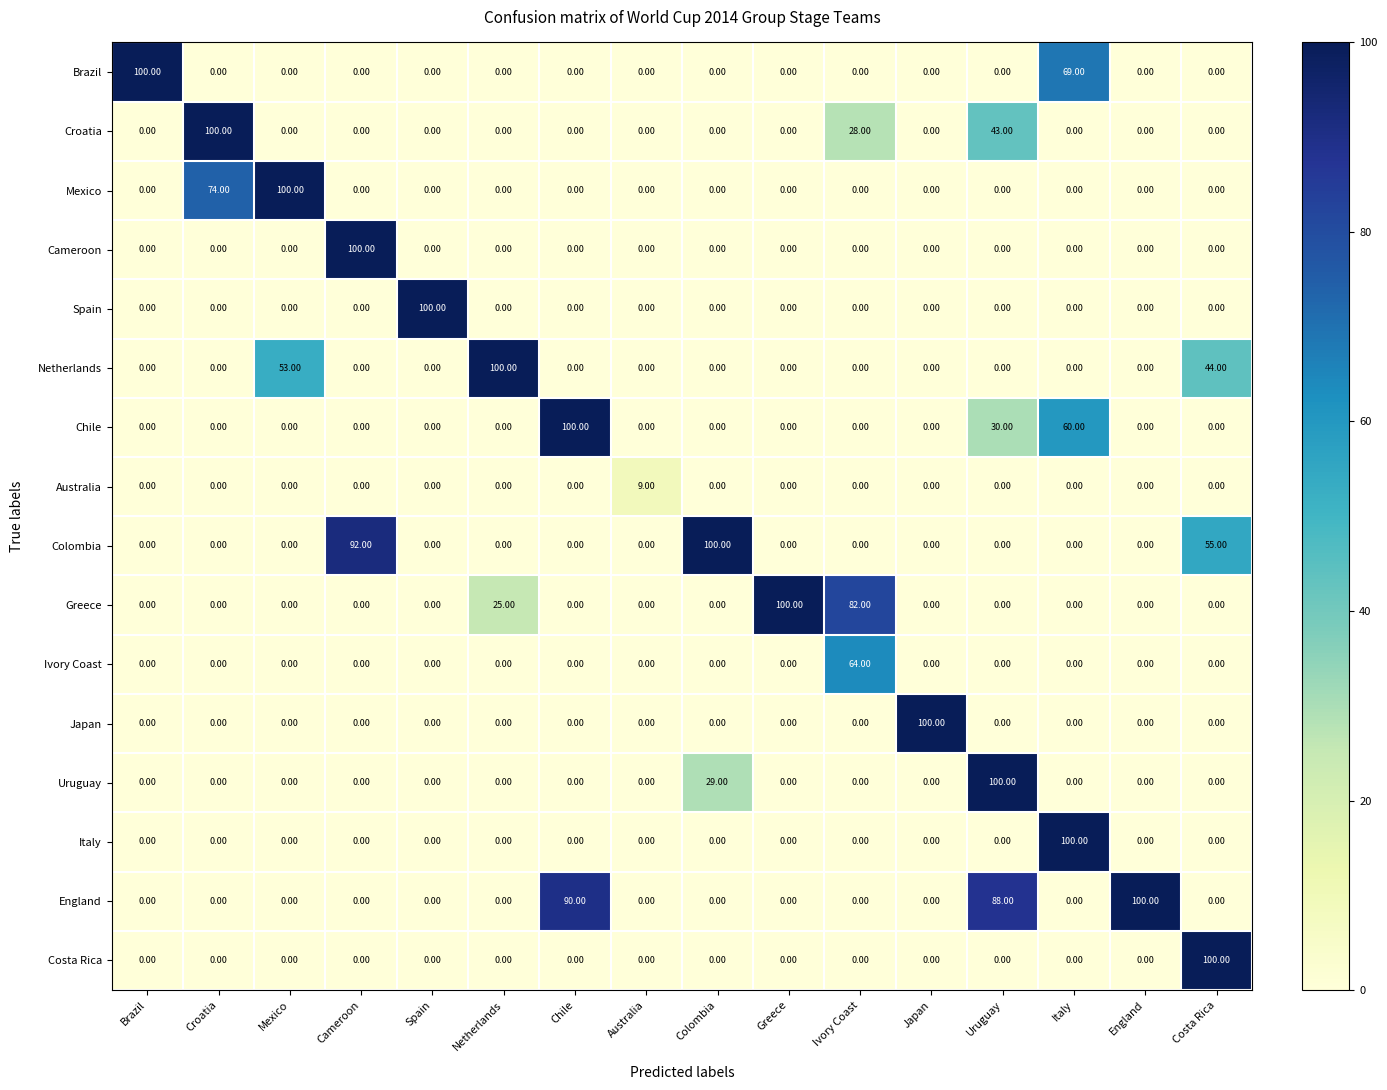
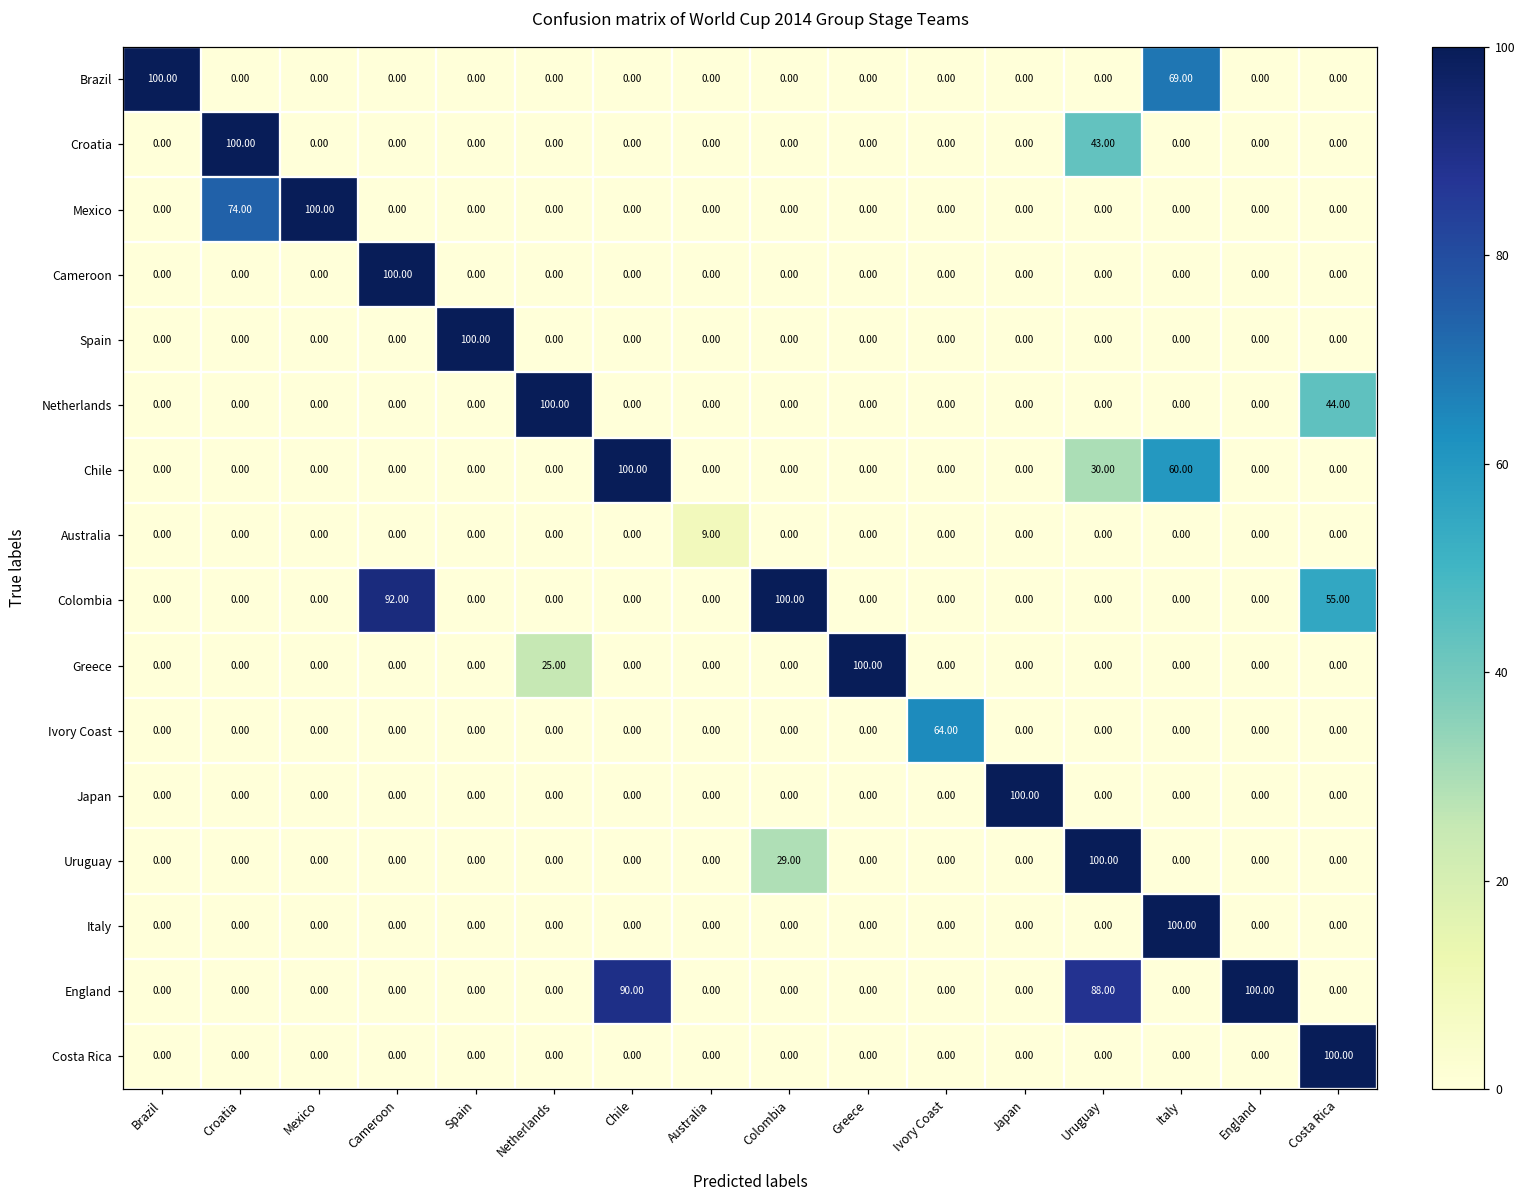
  {
    "Croatia": {
      "Brazil": 0.00,
      "Croatia": 100.00,
      "Mexico": 0.00,
      "Cameroon": 0.00,
      "Spain": 0.00,
      "Netherlands": 0.00,
      "Chile": 0.00,
      "Australia": 0.00,
      "Colombia": 0.00,
      "Greece": 0.00,
-     "Ivory Coast": 28.00,
+     "Ivory Coast": 0.00,
      "Japan": 0.00,
      "Uruguay": 43.00,
      "Italy": 0.00,
      "England": 0.00,
      "Costa Rica": 0.00
    },
    "Netherlands": {
      "Brazil": 0.00,
      "Croatia": 0.00,
-     "Mexico": 53.00,
+     "Mexico": 0.00,
      "Cameroon": 0.00,
      "Spain": 0.00,
      "Netherlands": 100.00,
      "Chile": 0.00,
      "Australia": 0.00,
      "Colombia": 0.00,
      "Greece": 0.00,
      "Ivory Coast": 0.00,
      "Japan": 0.00,
      "Uruguay": 0.00,
      "Italy": 0.00,
      "England": 0.00,
      "Costa Rica": 44.00
    },
    "Greece": {
      "Brazil": 0.00,
      "Croatia": 0.00,
      "Mexico": 0.00,
      "Cameroon": 0.00,
      "Spain": 0.00,
      "Netherlands": 25.00,
      "Chile": 0.00,
      "Australia": 0.00,
      "Colombia": 0.00,
      "Greece": 100.00,
-     "Ivory Coast": 82.00,
+     "Ivory Coast": 0.00,
      "Japan": 0.00,
      "Uruguay": 0.00,
      "Italy": 0.00,
      "England": 0.00,
      "Costa Rica": 0.00
    }
  }
